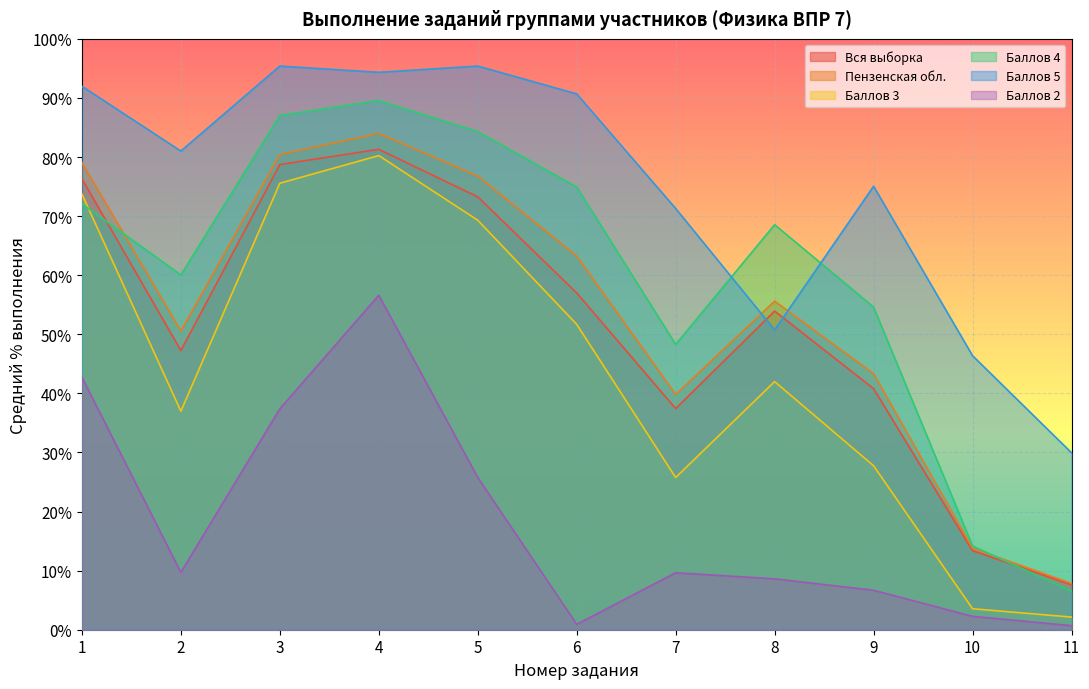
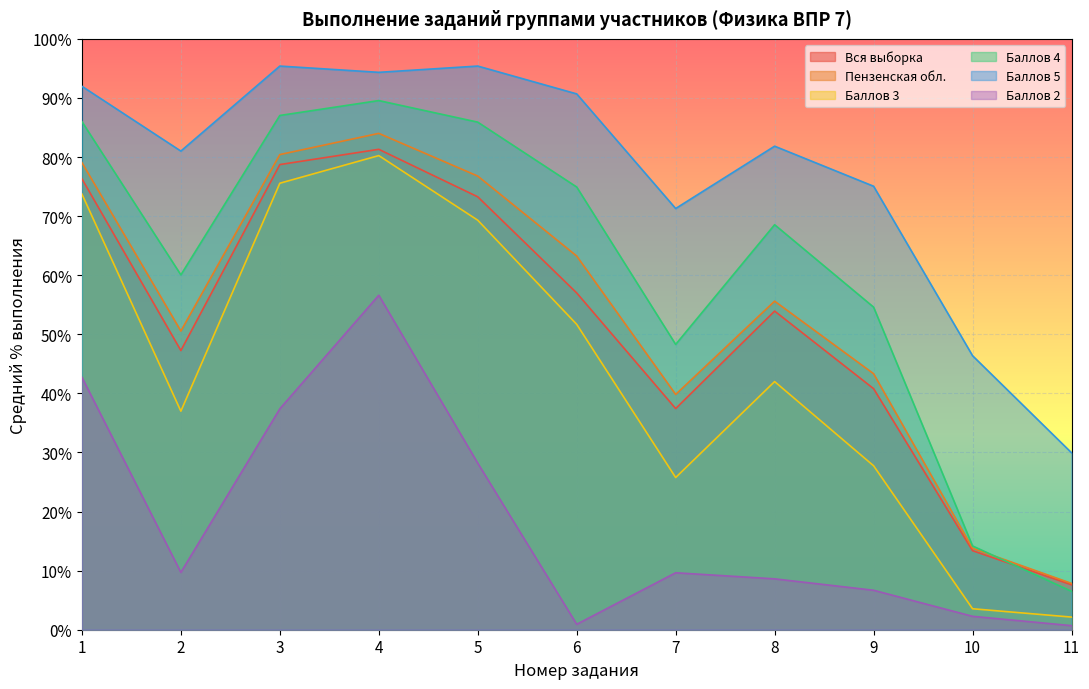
  {
    "Баллов 4": {
-     "1": "72%",
+     "1": "86%",
      "2": "60%",
      "3": "87%",
      "4": "90%",
-     "5": "84%",
+     "5": "86%",
      "6": "75%",
      "7": "48%",
      "8": "69%",
      "9": "55%",
      "11": "7%"
    },
    "Баллов 5": {
      "1": "92%",
      "2": "81%",
      "3": "95%",
      "4": "94%",
      "5": "95%",
      "6": "91%",
      "7": "71%",
-     "8": "51%",
+     "8": "82%",
      "9": "75%",
      "10": "46%",
      "11": "30%"
    },
    "Баллов 2": {
      "1": "43%",
      "2": "10%",
      "3": "37%",
      "4": "57%",
-     "5": "26%",
+     "5": "28%",
      "6": "1%",
      "7": "10%",
      "8": "9%",
      "9": "7%",
      "10": "2%",
      "11": "1%"
    }
  }
